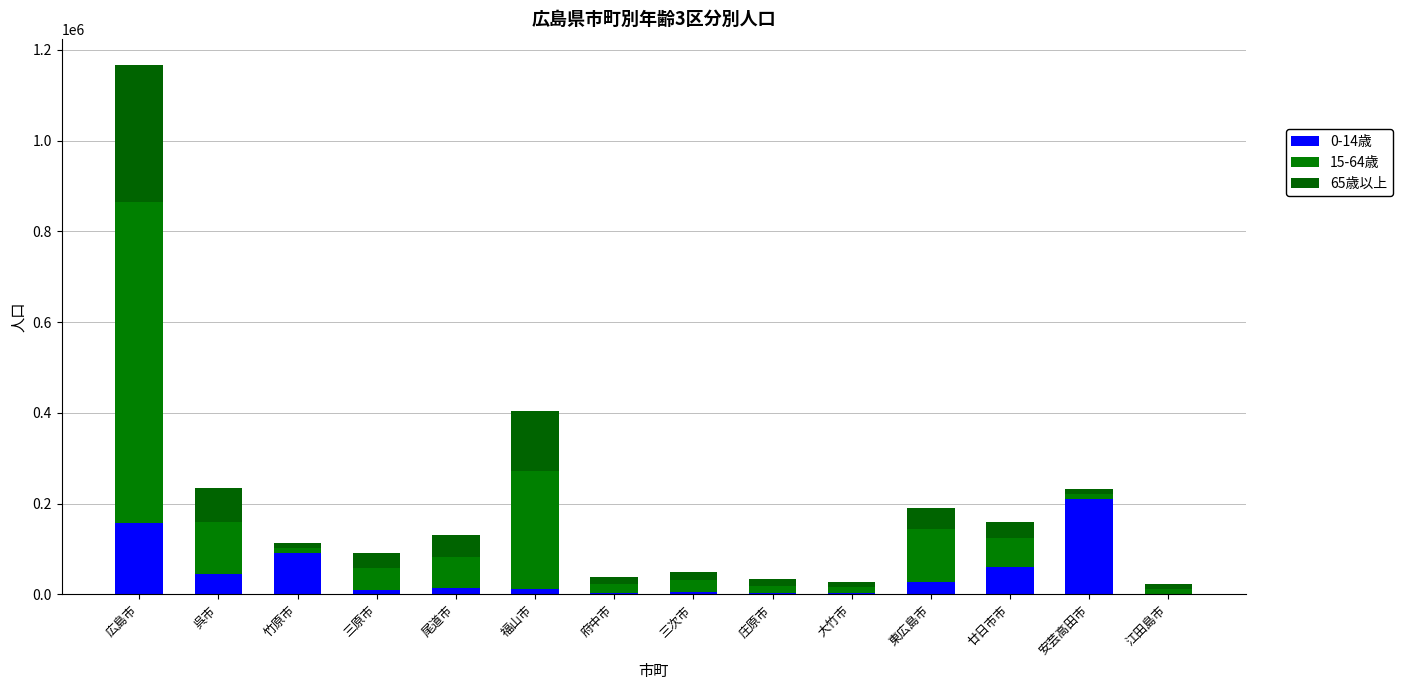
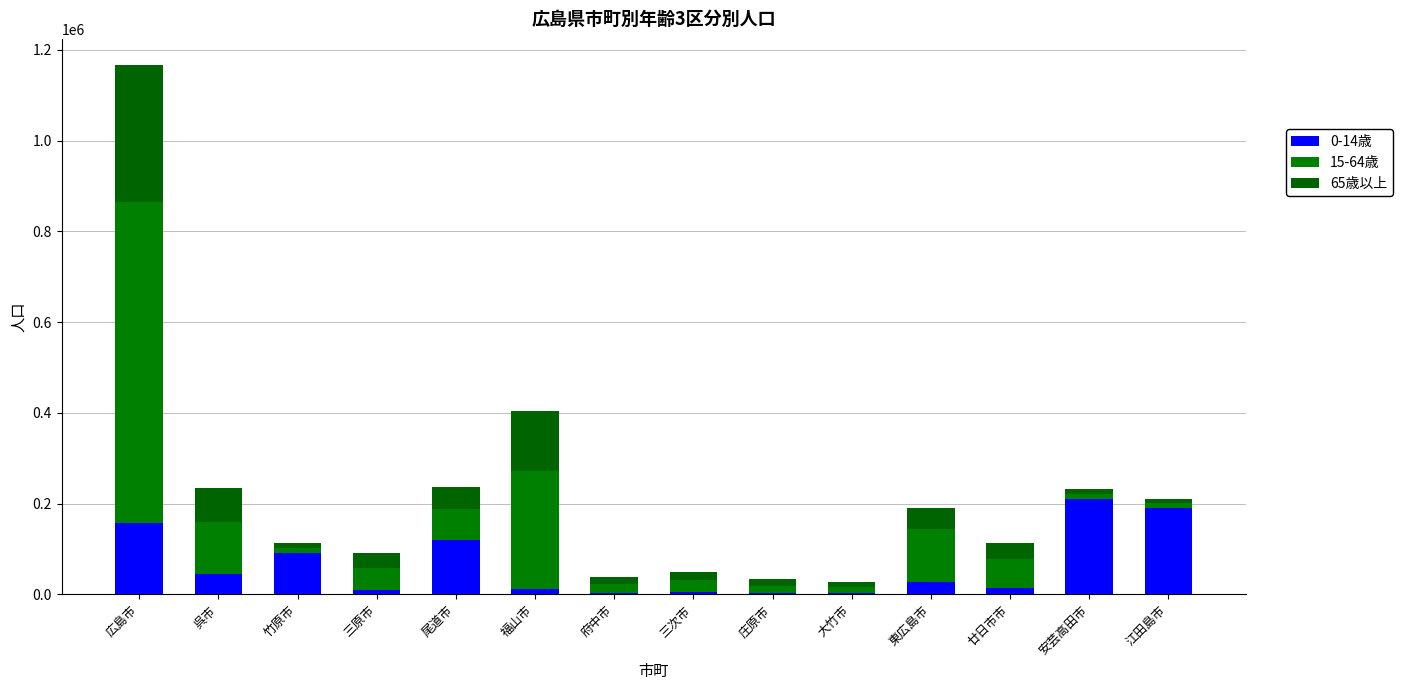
  {
    "0-14歳": {
      "広島市": 160000,
      "呉市": 40000,
      "竹原市": 90000,
      "三原市": 10000,
-     "尾道市": 10000,
+     "尾道市": 120000,
      "福山市": 10000,
      "三次市": 10000,
      "東広島市": 30000,
-     "廿日市市": 60000,
+     "廿日市市": 10000,
      "安芸高田市": 210000,
-     "江田島市": 0
+     "江田島市": 190000
    }
  }
